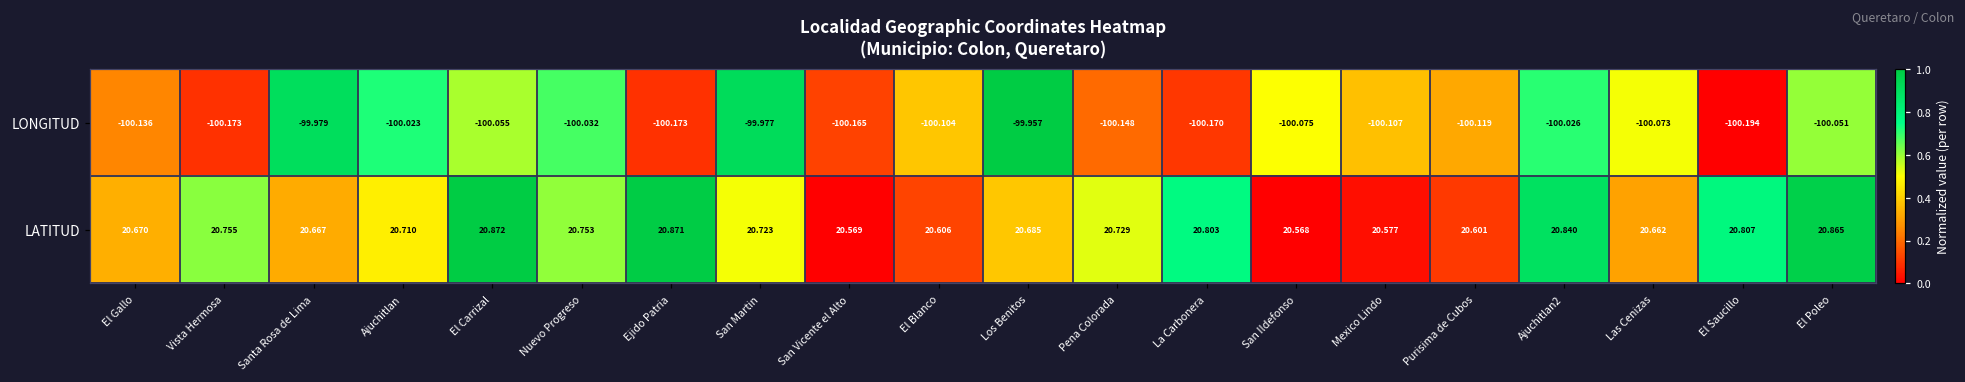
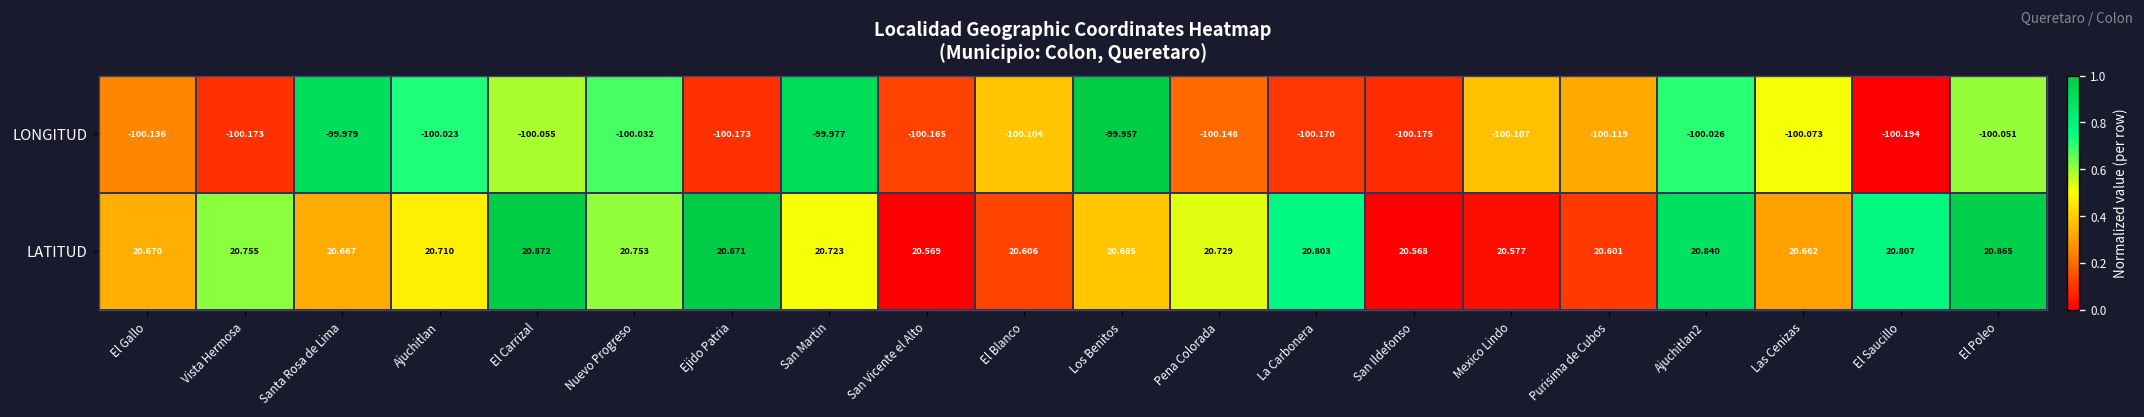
  {
    "LONGITUD": {
      "El Gallo": -100.136,
      "Vista Hermosa": -100.173,
      "Santa Rosa de Lima": -99.979,
      "Ajuchitlan": -100.023,
      "El Carrizal": -100.055,
      "Nuevo Progreso": -100.032,
      "Ejido Patria": -100.173,
      "San Martin": -99.977,
      "San Vicente el Alto": -100.165,
      "El Blanco": -100.104,
      "Los Benitos": -99.957,
      "Pena Colorada": -100.148,
      "La Carbonera": -100.170,
-     "San Ildefonso": -100.075,
+     "San Ildefonso": -100.175,
      "Mexico Lindo": -100.107,
      "Purisima de Cubos": -100.119,
      "Ajuchitlan2": -100.026,
      "Las Cenizas": -100.073,
      "El Saucillo": -100.194,
      "El Poleo": -100.051
    },
    "LATITUD": {
      "El Gallo": 20.670,
      "Vista Hermosa": 20.755,
      "Santa Rosa de Lima": 20.667,
      "Ajuchitlan": 20.710,
      "El Carrizal": 20.872,
      "Nuevo Progreso": 20.753,
      "Ejido Patria": 20.871,
      "San Martin": 20.723,
      "San Vicente el Alto": 20.569,
      "El Blanco": 20.606,
      "Los Benitos": 20.685,
      "Pena Colorada": 20.729,
      "La Carbonera": 20.803,
      "San Ildefonso": 20.568,
      "Mexico Lindo": 20.577,
      "Purisima de Cubos": 20.601,
      "Ajuchitlan2": 20.840,
      "Las Cenizas": 20.662,
      "El Saucillo": 20.807,
      "El Poleo": 20.865
    }
  }
